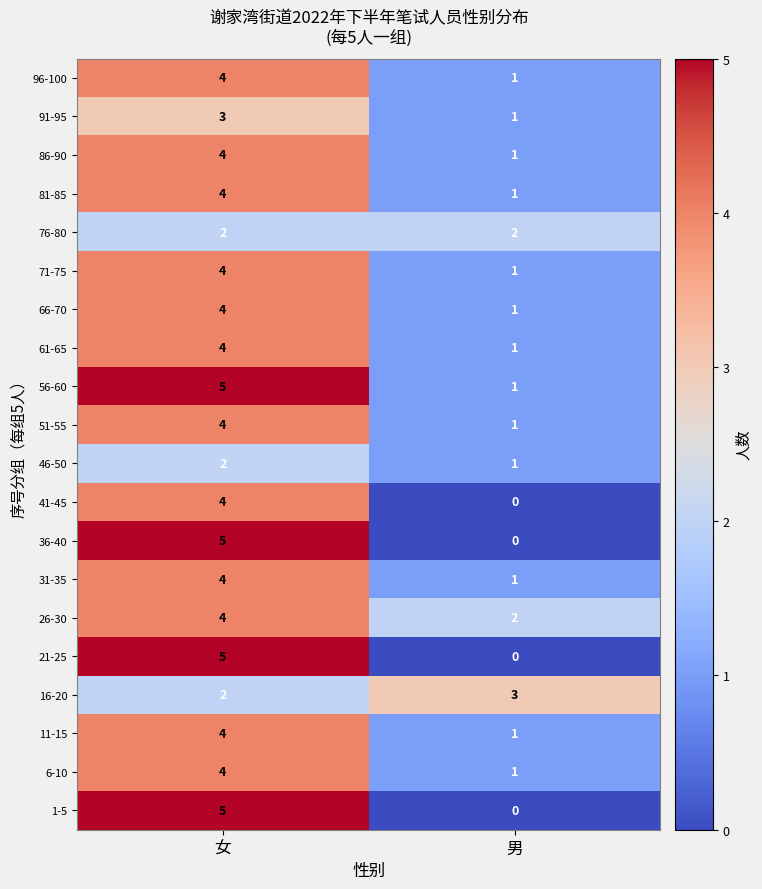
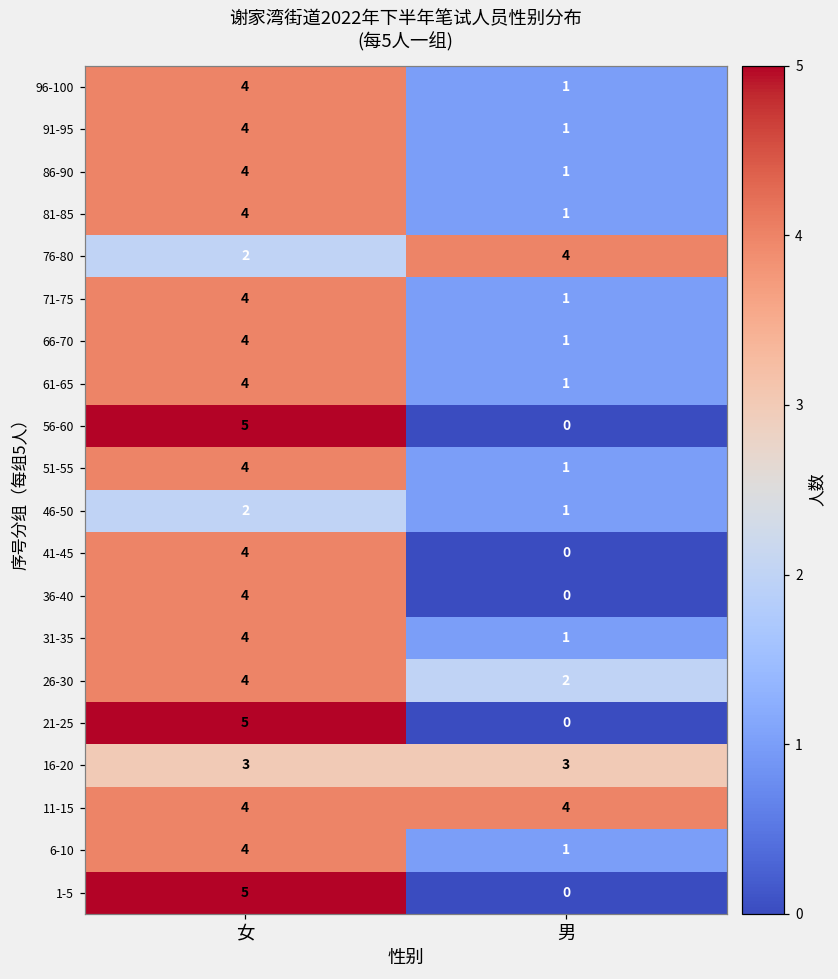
  {
    "96-100": {
      "女": 4,
      "男": 1
    },
    "91-95": {
-     "女": 3,
+     "女": 4,
      "男": 1
    },
    "86-90": {
      "女": 4,
      "男": 1
    },
    "81-85": {
      "女": 4,
      "男": 1
    },
    "76-80": {
      "女": 2,
-     "男": 2
+     "男": 4
    },
    "71-75": {
      "女": 4,
      "男": 1
    },
    "66-70": {
      "女": 4,
      "男": 1
    },
    "61-65": {
      "女": 4,
      "男": 1
    },
    "56-60": {
      "女": 5,
-     "男": 1
+     "男": 0
    },
    "51-55": {
      "女": 4,
      "男": 1
    },
    "46-50": {
      "女": 2,
      "男": 1
    },
    "41-45": {
      "女": 4,
      "男": 0
    },
    "36-40": {
-     "女": 5,
+     "女": 4,
      "男": 0
    },
    "31-35": {
      "女": 4,
      "男": 1
    },
    "26-30": {
      "女": 4,
      "男": 2
    },
    "21-25": {
      "女": 5,
      "男": 0
    },
    "16-20": {
-     "女": 2,
+     "女": 3,
      "男": 3
    },
    "11-15": {
      "女": 4,
-     "男": 1
+     "男": 4
    },
    "6-10": {
      "女": 4,
      "男": 1
    },
    "1-5": {
      "女": 5,
      "男": 0
    }
  }
